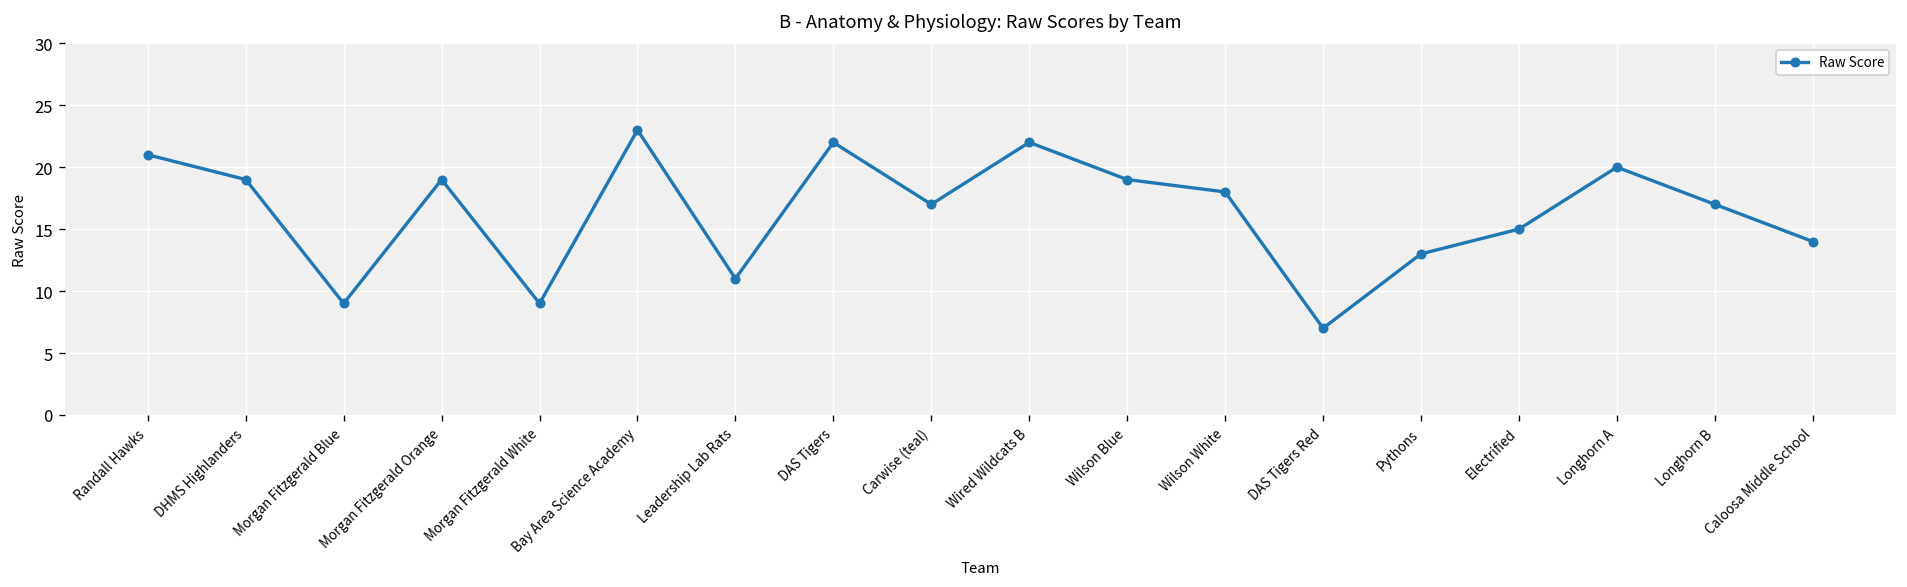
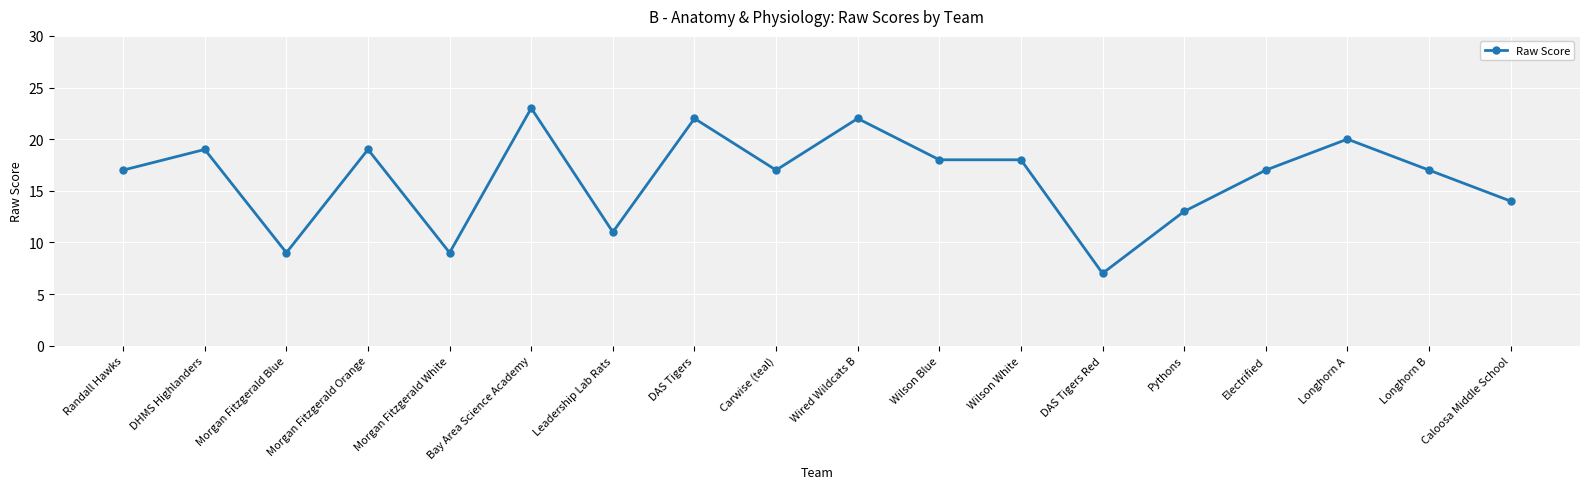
  {
-   "Randall Hawks": 21,
+   "Randall Hawks": 17,
    "DHMS Highlanders": 19,
    "Morgan Fitzgerald Blue": 9,
    "Morgan Fitzgerald Orange": 19,
    "Morgan Fitzgerald White": 9,
    "Bay Area Science Academy": 23,
    "Leadership Lab Rats": 11,
    "DAS Tigers": 22,
    "Carwise (teal)": 17,
    "Wired Wildcats B": 22,
-   "Wilson Blue": 19,
+   "Wilson Blue": 18,
    "Wilson White": 18,
    "DAS Tigers Red": 7,
    "Pythons": 13,
-   "Electrified": 15,
+   "Electrified": 17,
    "Longhorn A": 20,
    "Longhorn B": 17,
    "Caloosa Middle School": 14
  }
